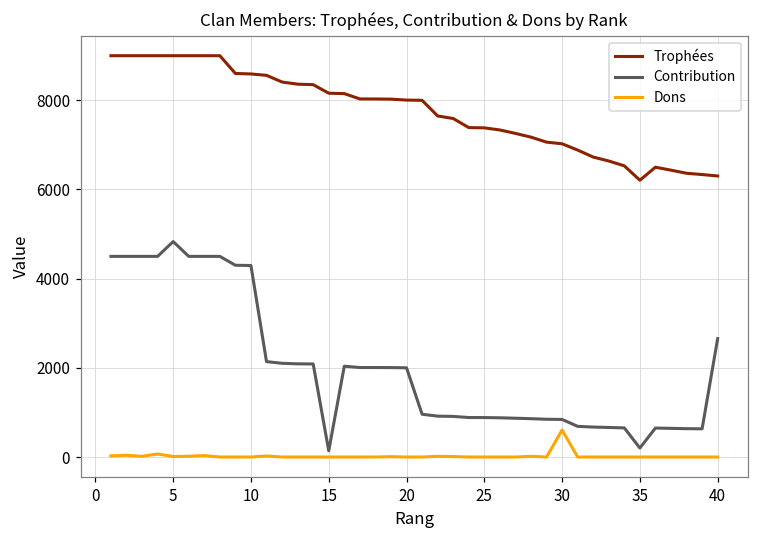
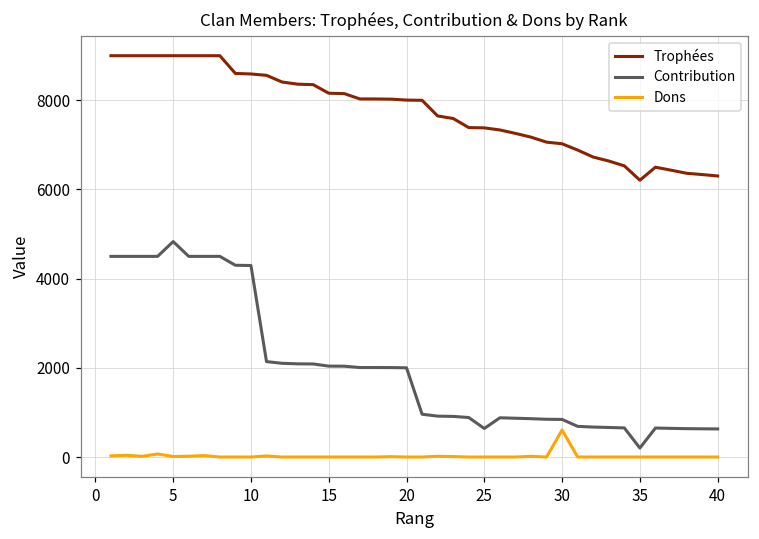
  {
    "Trophées": {
      "5": 9000,
      "10": 8600,
      "15": 8200,
      "20": 8000,
      "25": 7400,
      "30": 7000,
      "35": 6200,
      "40": 6300
    },
    "Contribution": {
      "5": 4800,
      "10": 4300,
-     "15": 100,
+     "15": 2000,
      "20": 2000,
-     "25": 900,
+     "25": 600,
      "30": 800,
      "35": 200,
-     "40": 2700
+     "40": 600
    },
    "Dons": {
      "5": 0,
      "10": 0,
      "15": 0,
      "20": 0,
      "25": 0,
      "30": 600,
      "35": 0,
      "40": 0
    }
  }
